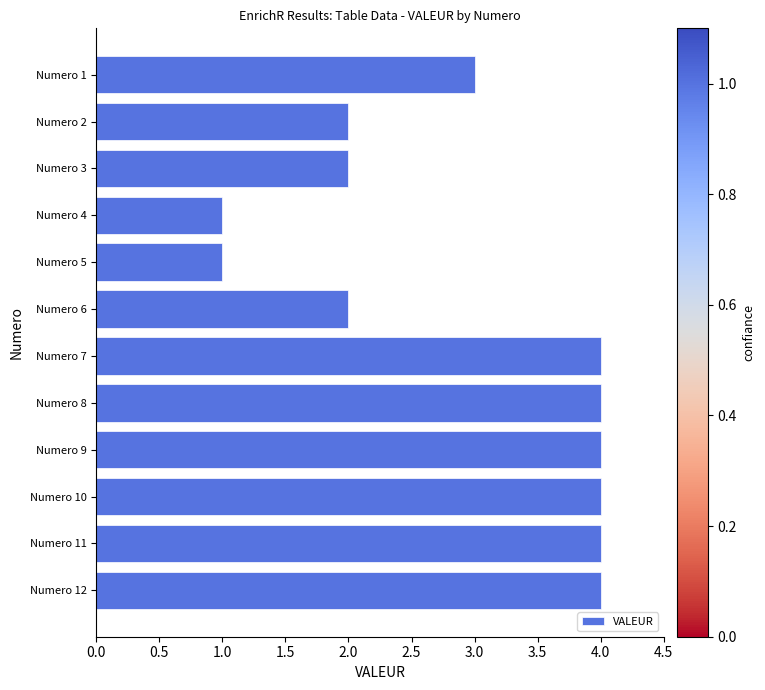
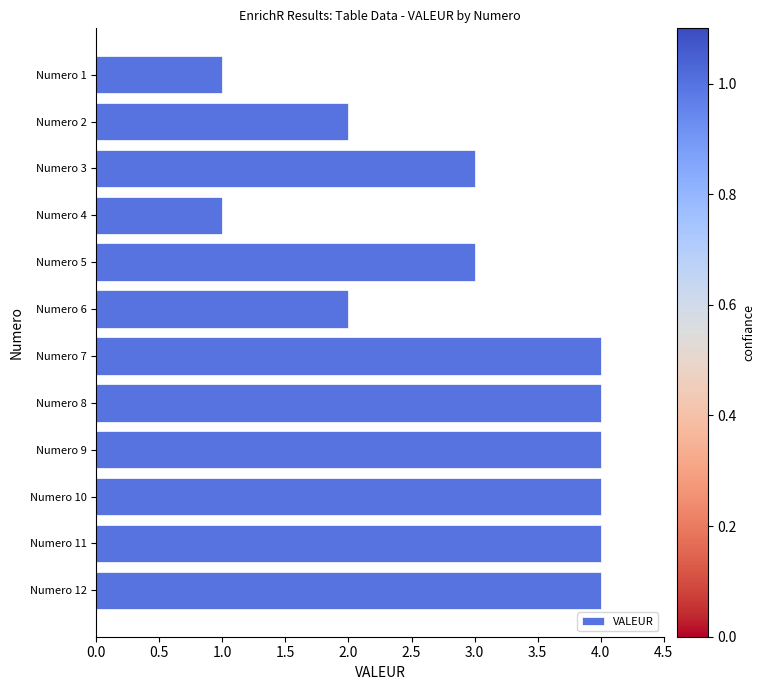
  {
-   "Numero 1": 3,
+   "Numero 1": 1,
    "Numero 2": 2,
-   "Numero 3": 2,
+   "Numero 3": 3,
    "Numero 4": 1,
-   "Numero 5": 1,
+   "Numero 5": 3,
    "Numero 6": 2,
    "Numero 7": 4,
    "Numero 8": 4,
    "Numero 9": 4,
    "Numero 10": 4,
    "Numero 11": 4,
    "Numero 12": 4
  }
